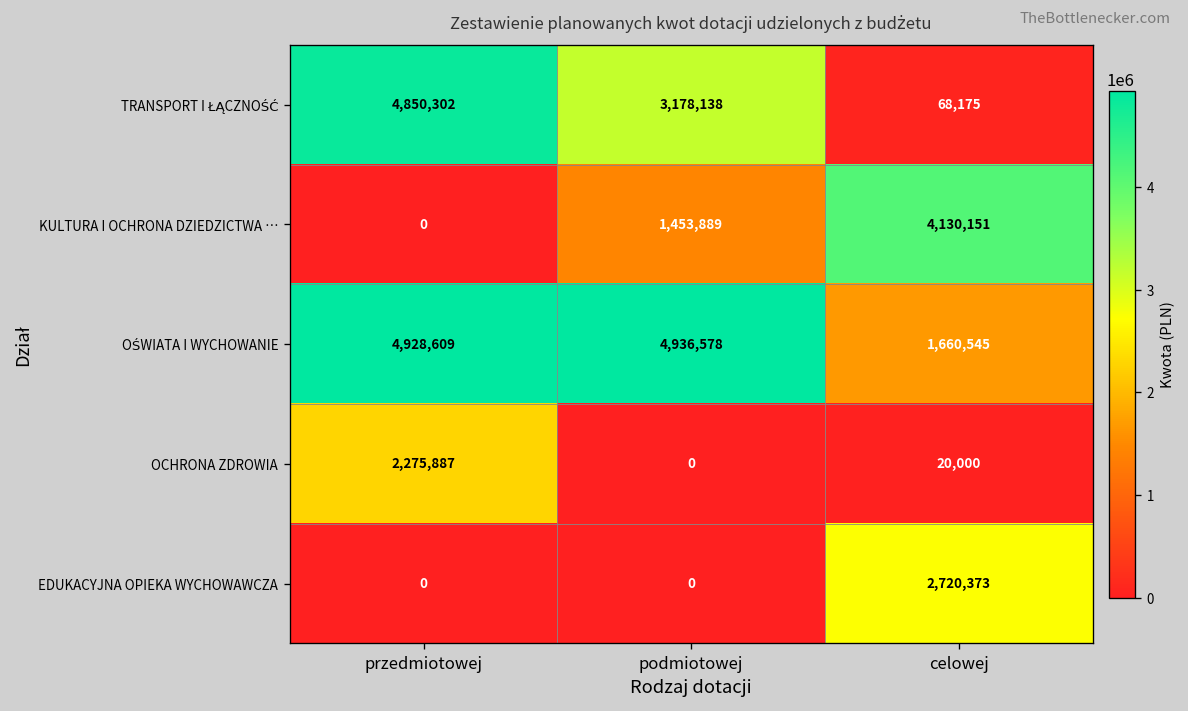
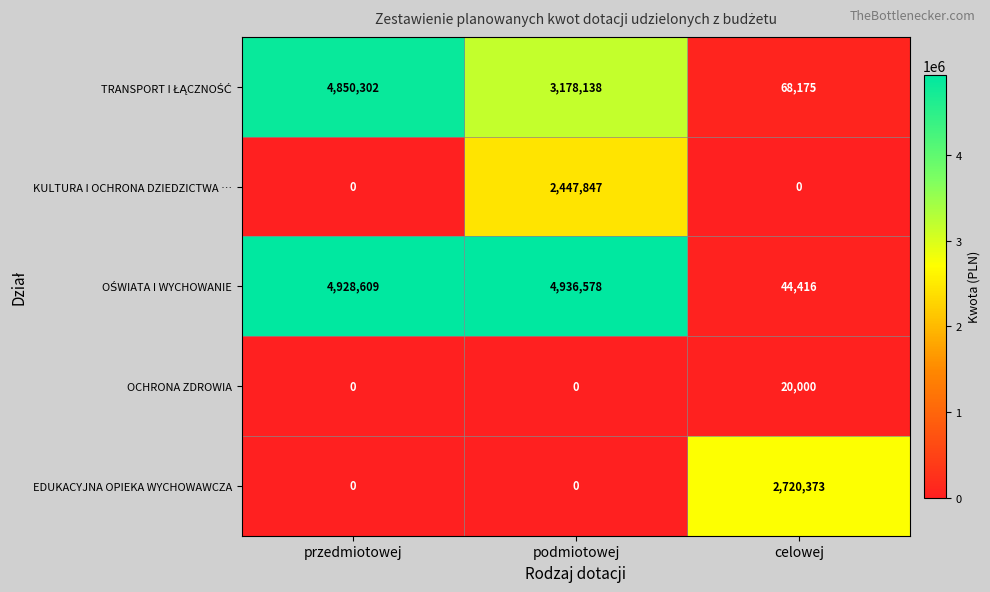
  {
    "TRANSPORT I ŁĄCZNOŚĆ": {
      "przedmiotowej": "4,850,302",
      "podmiotowej": "3,178,138",
      "celowej": "68,175"
    },
    "KULTURA I OCHRONA DZIEDZICTWA …": {
      "przedmiotowej": "0",
-     "podmiotowej": "1,453,889",
-     "celowej": "4,130,151"
+     "podmiotowej": "2,447,847",
+     "celowej": "0"
    },
    "OŚWIATA I WYCHOWANIE": {
      "przedmiotowej": "4,928,609",
      "podmiotowej": "4,936,578",
-     "celowej": "1,660,545"
+     "celowej": "44,416"
    },
    "OCHRONA ZDROWIA": {
-     "przedmiotowej": "2,275,887",
+     "przedmiotowej": "0",
      "podmiotowej": "0",
      "celowej": "20,000"
    },
    "EDUKACYJNA OPIEKA WYCHOWAWCZA": {
      "przedmiotowej": "0",
      "podmiotowej": "0",
      "celowej": "2,720,373"
    }
  }
